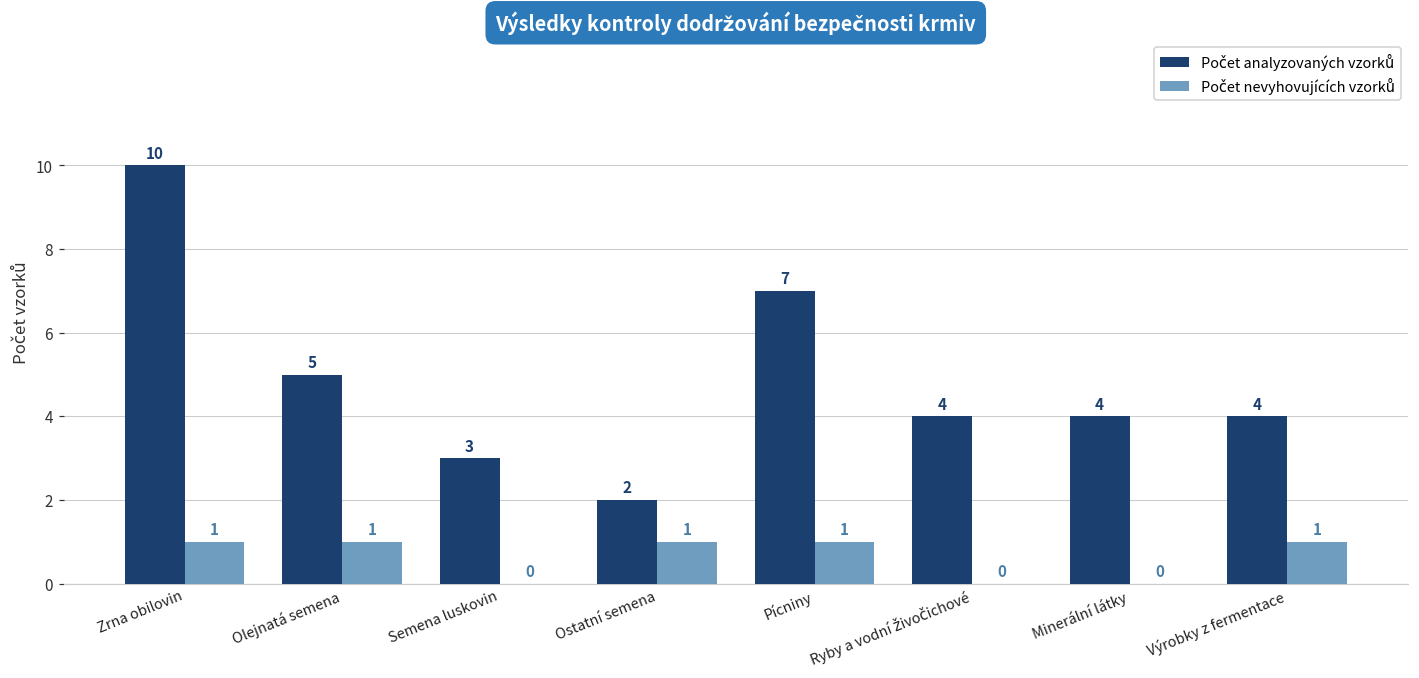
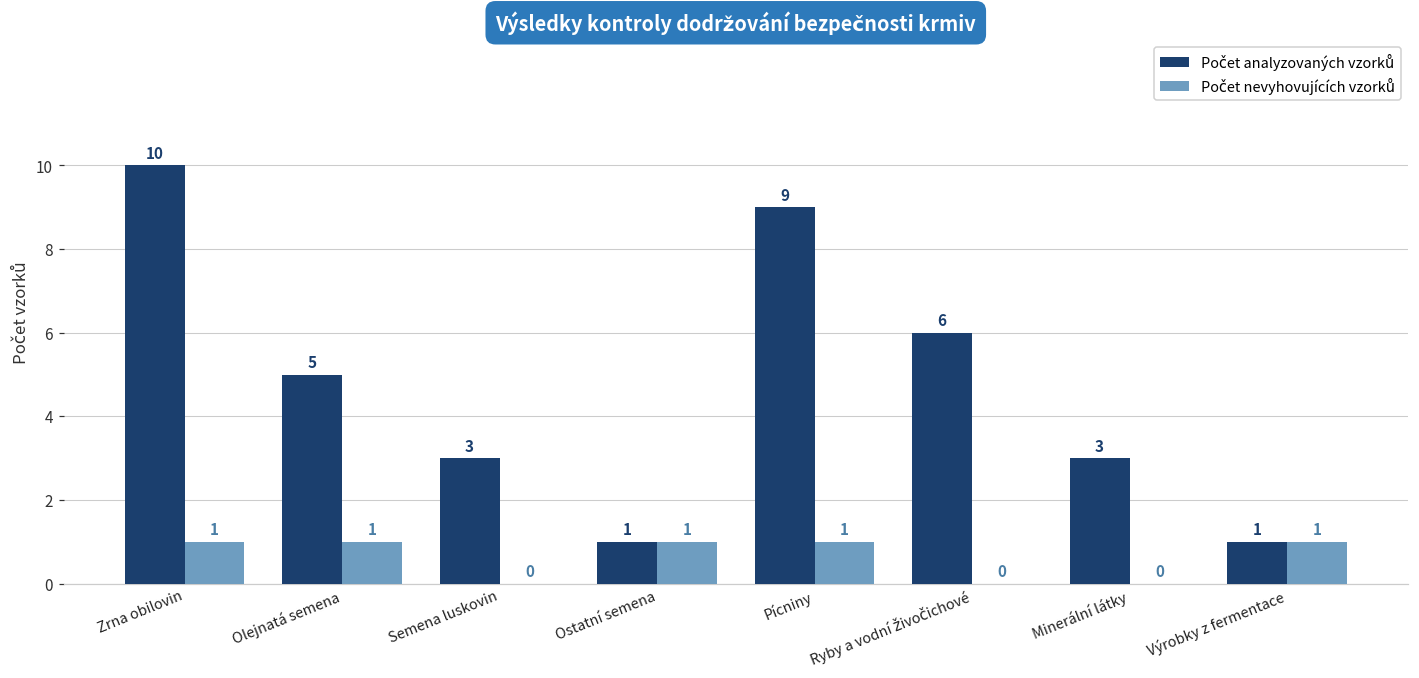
  {
    "Počet analyzovaných vzorků": {
      "Zrna obilovin": 10,
      "Olejnatá semena": 5,
      "Semena luskovin": 3,
-     "Ostatní semena": 2,
-     "Pícniny": 7,
-     "Ryby a vodní živočichové": 4,
-     "Minerální látky": 4,
-     "Výrobky z fermentace": 4
+     "Ostatní semena": 1,
+     "Pícniny": 9,
+     "Ryby a vodní živočichové": 6,
+     "Minerální látky": 3,
+     "Výrobky z fermentace": 1
    },
    "Počet nevyhovujících vzorků": {
      "Zrna obilovin": 1,
      "Olejnatá semena": 1,
      "Semena luskovin": 0,
      "Ostatní semena": 1,
      "Pícniny": 1,
      "Ryby a vodní živočichové": 0,
      "Minerální látky": 0,
      "Výrobky z fermentace": 1
    }
  }
